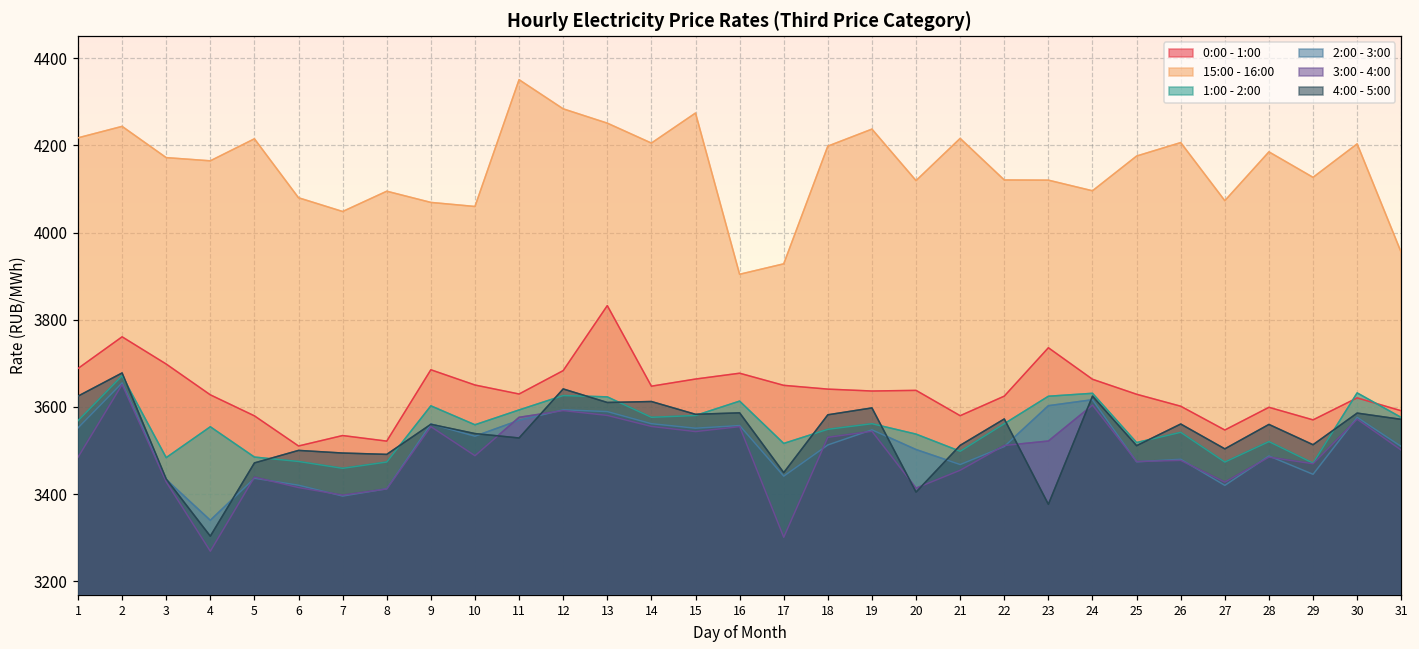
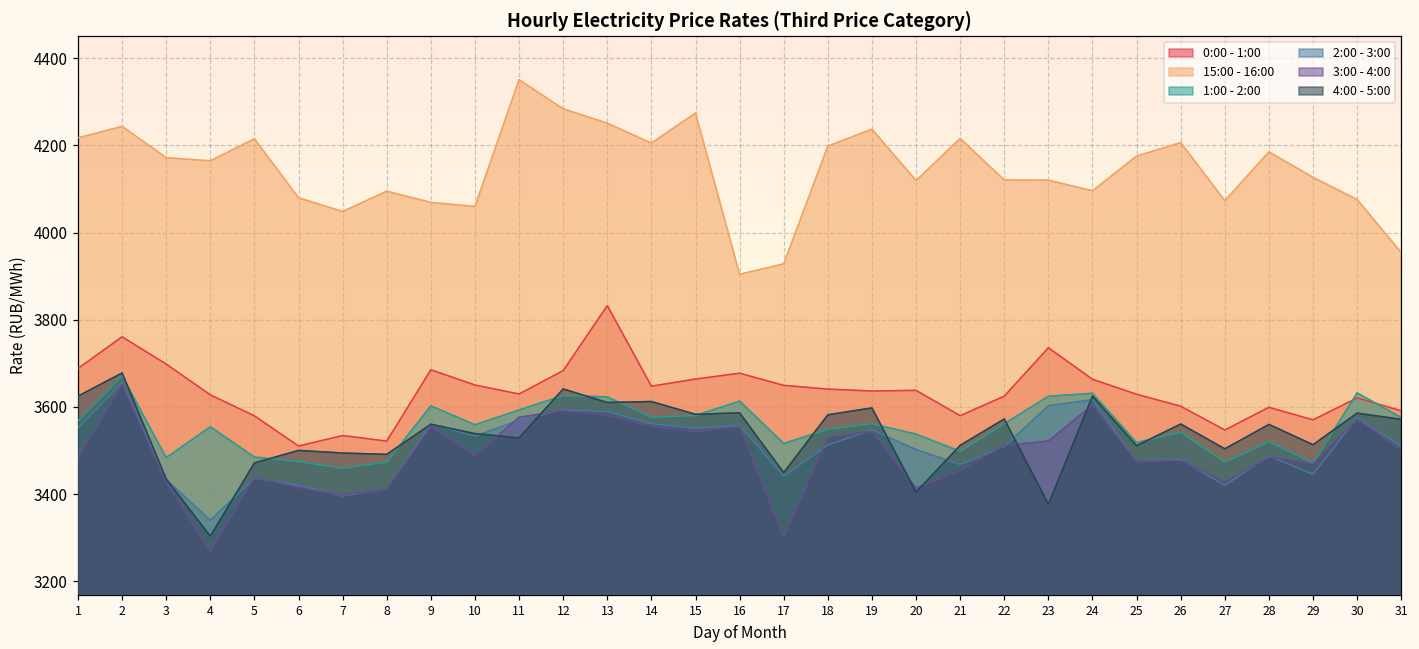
  {
    "0:00 - 1:00": {
      "1": 3690,
      "2": 3760,
      "3": 3700,
      "4": 3630,
      "5": 3580,
      "6": 3510,
      "7": 3530,
      "8": 3520,
      "9": 3690,
      "10": 3650,
      "11": 3630,
      "12": 3680,
      "13": 3830,
      "14": 3650,
      "15": 3660,
      "16": 3680,
      "17": 3650,
      "18": 3640,
      "19": 3640,
      "20": 3640,
      "21": 3580,
      "22": 3620,
      "23": 3740,
      "24": 3660,
      "25": 3630,
      "26": 3600,
      "27": 3550,
      "28": 3600,
      "29": 3570,
      "30": 3620,
      "31": 3590
    },
    "15:00 - 16:00": {
      "1": 4220,
      "2": 4240,
      "3": 4170,
      "4": 4160,
      "5": 4220,
      "6": 4080,
      "7": 4050,
      "8": 4090,
      "9": 4070,
      "10": 4060,
      "11": 4350,
      "12": 4280,
      "13": 4250,
      "14": 4210,
      "15": 4270,
      "16": 3900,
      "17": 3930,
      "18": 4200,
      "19": 4240,
      "20": 4120,
      "21": 4220,
      "22": 4120,
      "23": 4120,
      "24": 4100,
      "25": 4180,
      "26": 4210,
      "27": 4070,
      "28": 4190,
      "29": 4130,
-     "30": 4200,
+     "30": 4080,
      "31": 3950
    },
    "4:00 - 5:00": {
      "1": 3620,
      "2": 3680,
      "4": 3300,
      "5": 3470,
      "6": 3500,
      "7": 3490,
      "8": 3490,
      "11": 3530,
      "12": 3640,
      "13": 3610,
      "14": 3610,
      "16": 3590,
      "17": 3450,
      "18": 3580,
      "19": 3600,
      "20": 3400,
      "21": 3510,
      "22": 3570,
      "23": 3380,
      "25": 3510,
      "26": 3560,
      "27": 3500,
      "28": 3560,
      "29": 3510,
      "30": 3590
    }
  }
